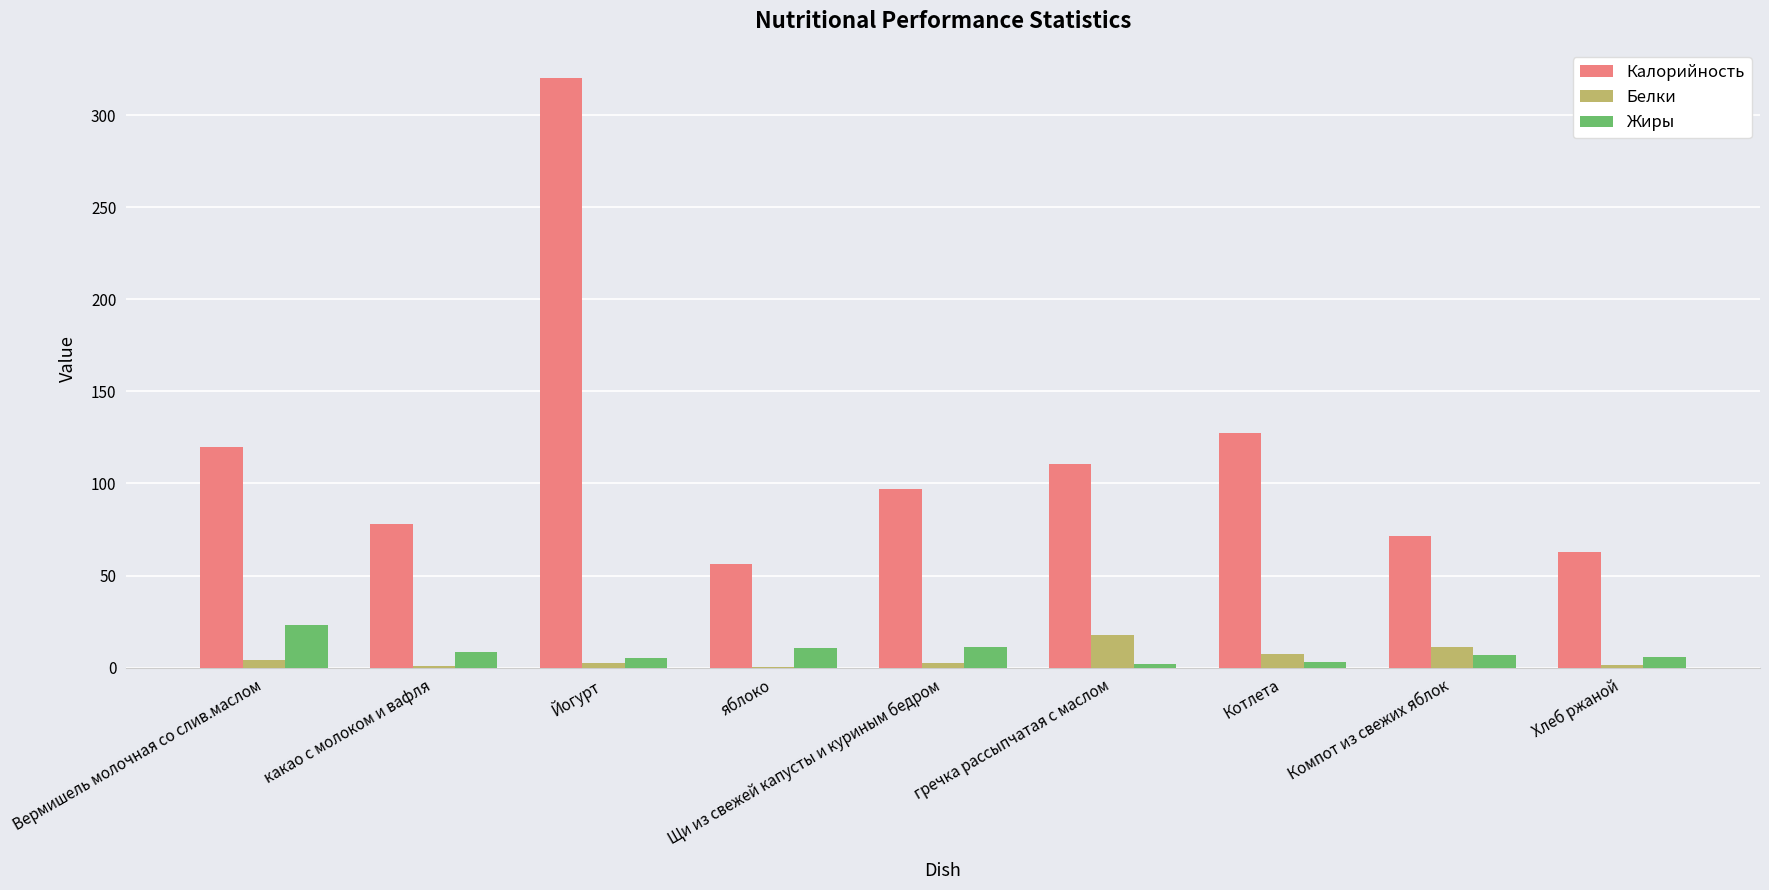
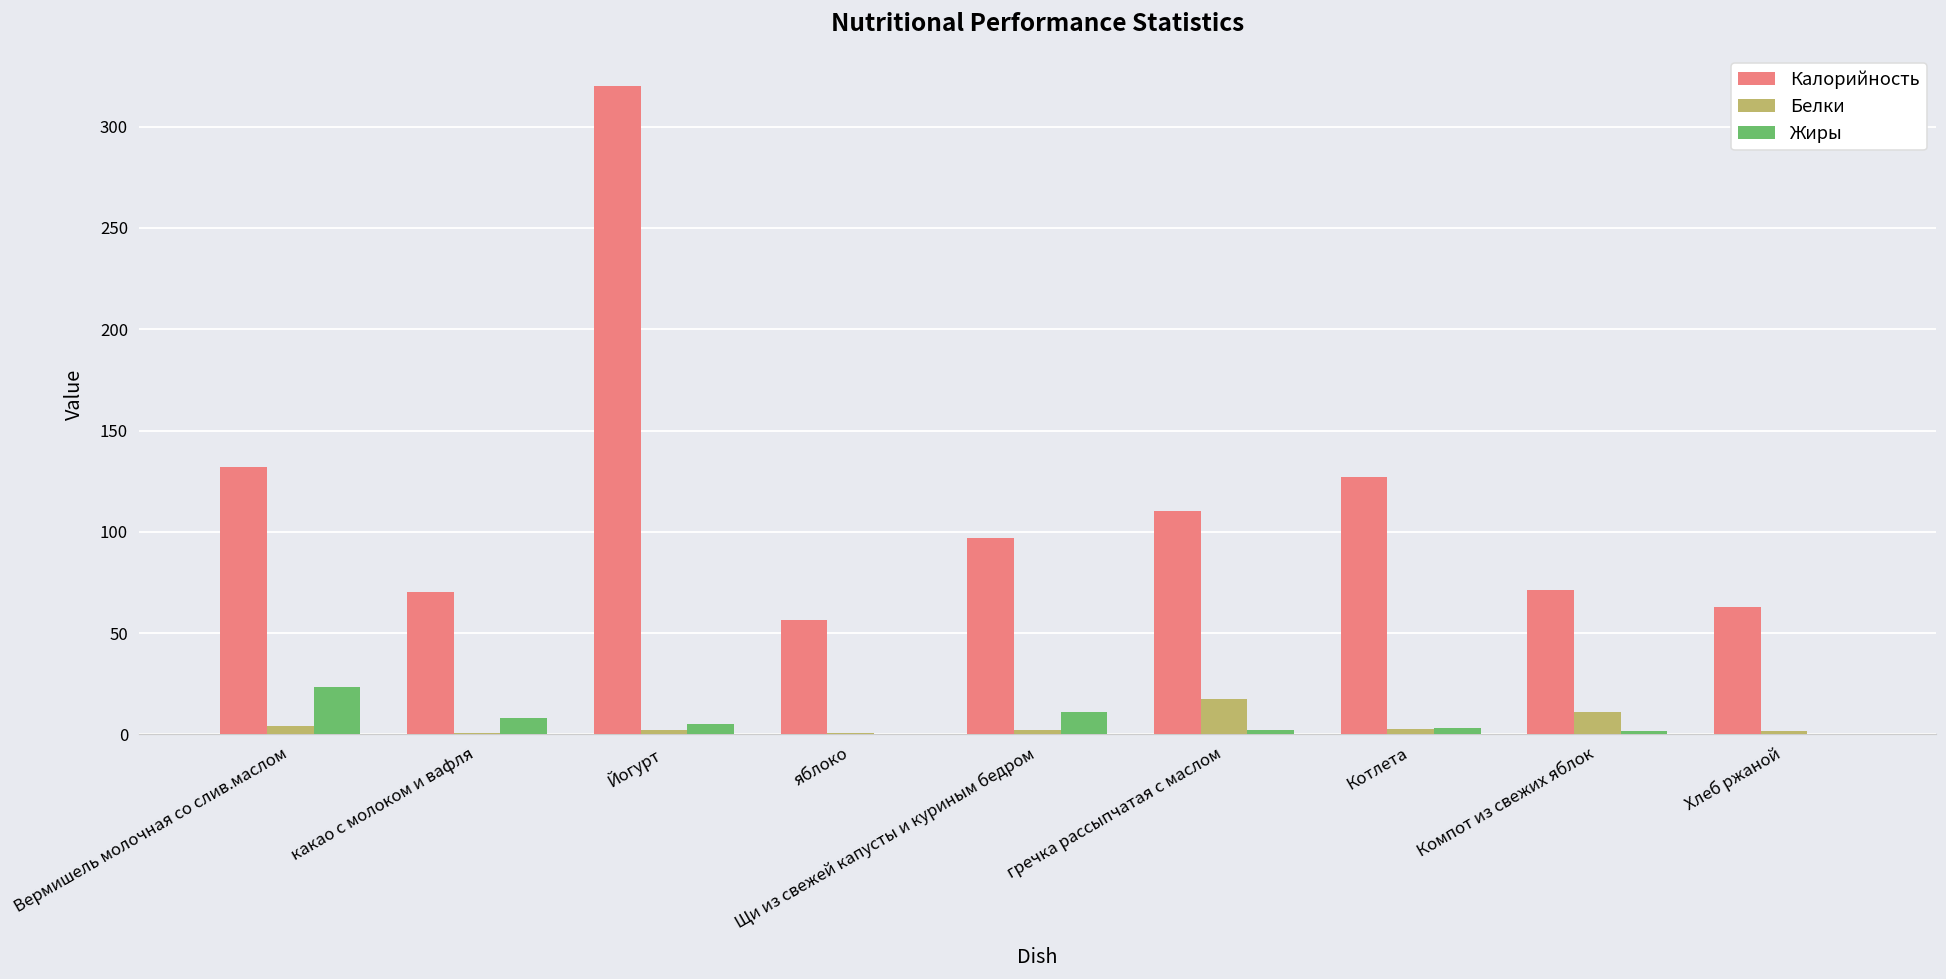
  {
    "Калорийность": {
-     "Вермишель молочная со слив.маслом": 120,
-     "какао с молоком и вафля": 78,
+     "Вермишель молочная со слив.маслом": 132,
+     "какао с молоком и вафля": 70,
      "Йогурт": 320,
      "яблоко": 56,
      "Щи из свежей капусты и куриным бедром": 97,
      "гречка рассыпчатая с маслом": 110,
      "Котлета": 127,
      "Компот из свежих яблок": 71,
      "Хлеб ржаной": 63
    },
    "Белки": {
      "Вермишель молочная со слив.маслом": 4,
      "Йогурт": 2,
      "Щи из свежей капусты и куриным бедром": 2,
      "гречка рассыпчатая с маслом": 18,
-     "Котлета": 7,
+     "Котлета": 3,
      "Компот из свежих яблок": 11,
      "Хлеб ржаной": 2
    },
    "Жиры": {
      "Вермишель молочная со слив.маслом": 23,
      "какао с молоком и вафля": 8,
      "Йогурт": 5,
-     "яблоко": 11,
+     "яблоко": 0,
      "Щи из свежей капусты и куриным бедром": 11,
      "гречка рассыпчатая с маслом": 2,
      "Котлета": 3,
-     "Компот из свежих яблок": 7,
-     "Хлеб ржаной": 6
+     "Компот из свежих яблок": 2,
+     "Хлеб ржаной": 0
    }
  }
